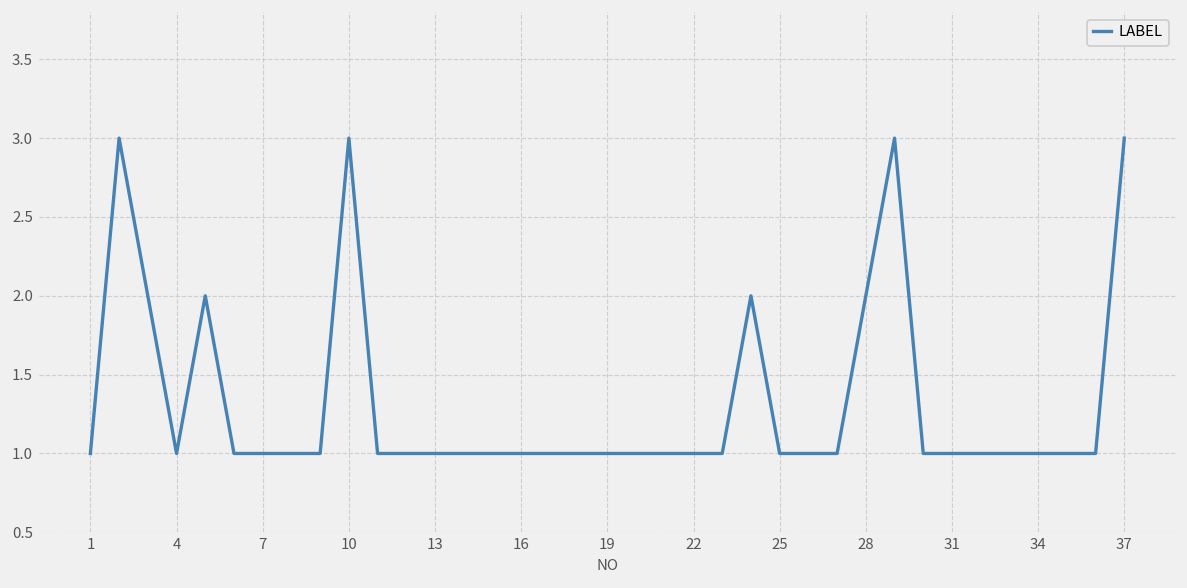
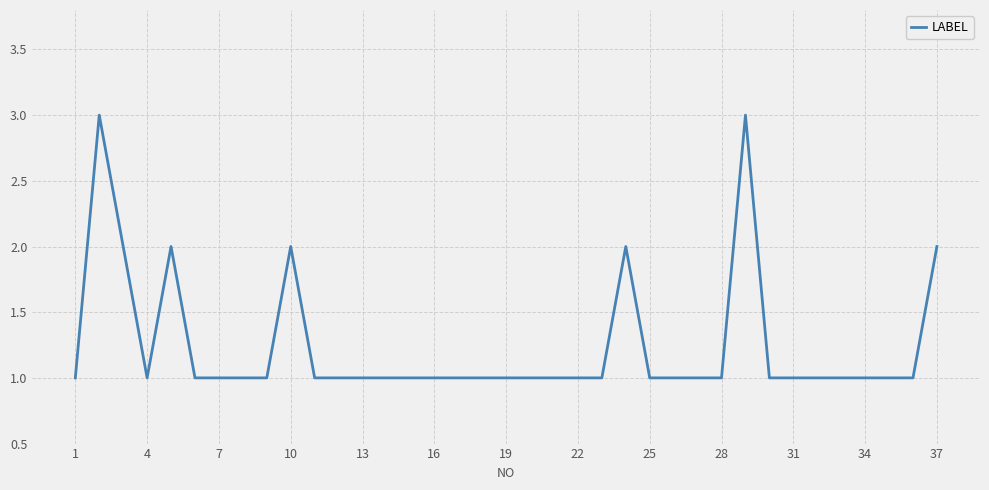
  {
    "1": 1,
    "4": 1,
    "7": 1,
-   "10": 3,
+   "10": 2,
    "13": 1,
    "16": 1,
    "19": 1,
    "22": 1,
    "25": 1,
-   "28": 2,
+   "28": 1,
    "31": 1,
    "34": 1,
-   "37": 3
+   "37": 2
  }
